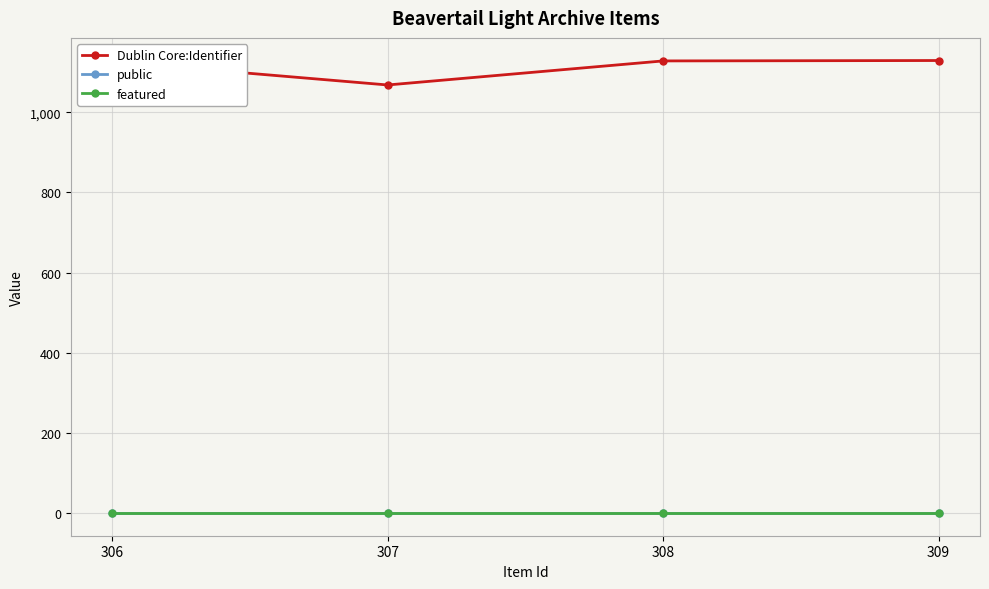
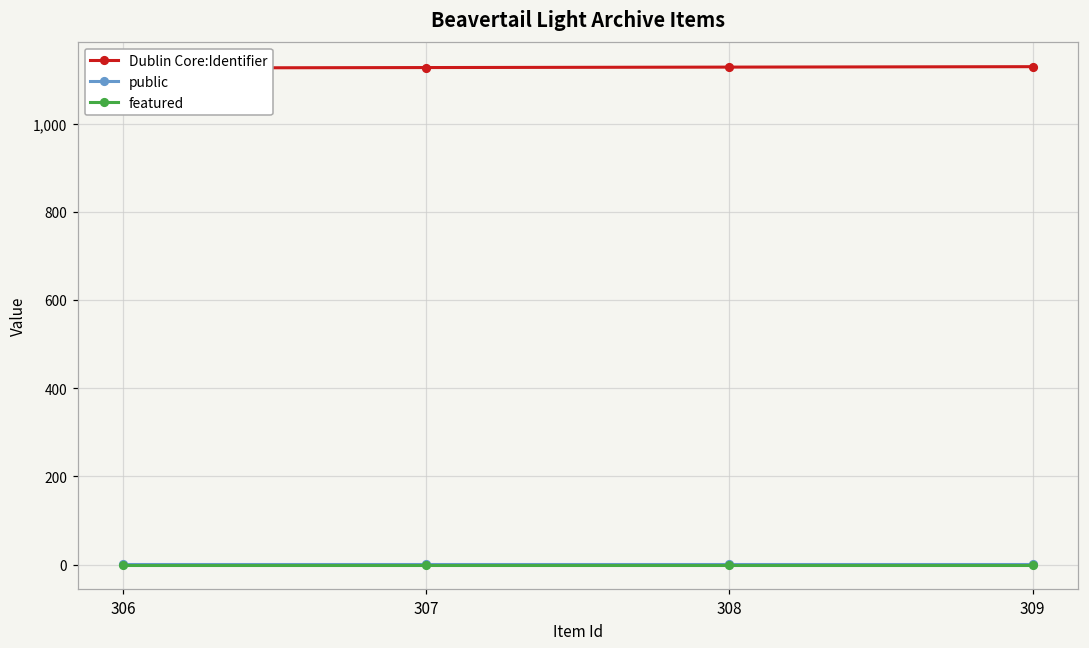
  {
    "Dublin Core:Identifier": {
-     "307": "1,070",
+     "307": "1,130",
      "308": "1,130",
      "309": "1,130"
    },
    "featured": {
      "306": "0",
      "307": "0",
      "308": "0",
      "309": "0"
    }
  }
